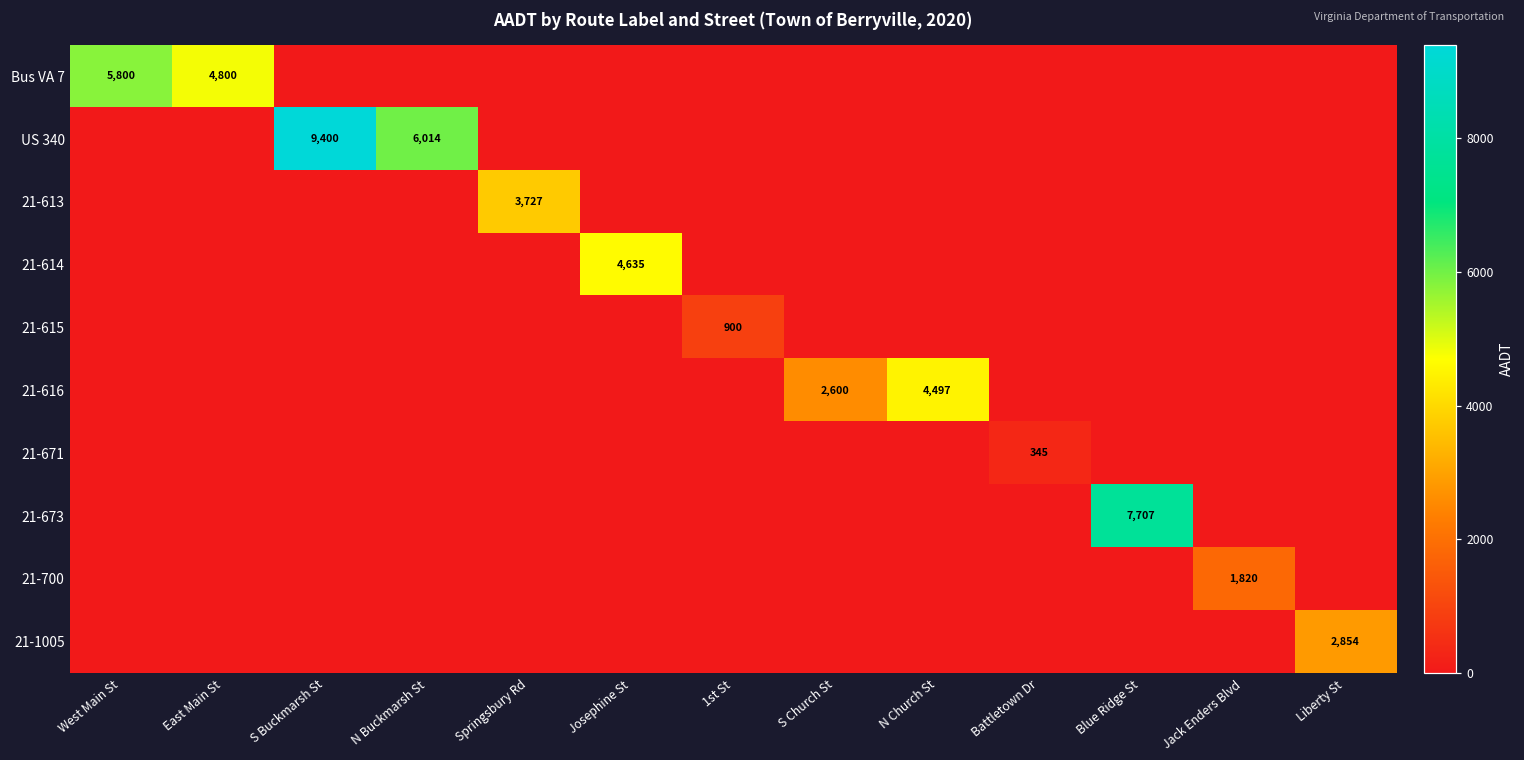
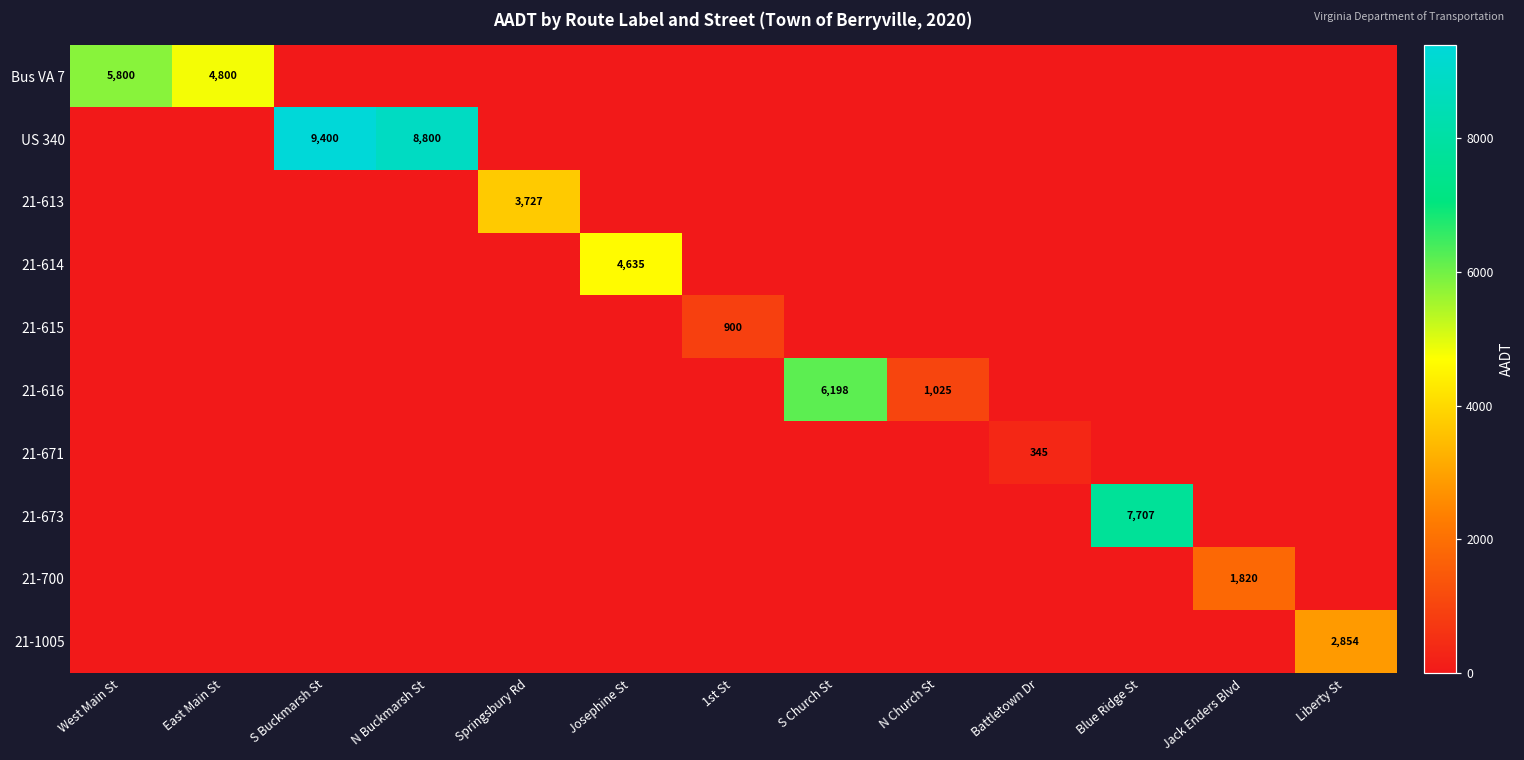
  {
    "Bus VA 7": {
      "West Main St": "5,800",
      "East Main St": "4,800"
    },
    "US 340": {
      "S Buckmarsh St": "9,400",
-     "N Buckmarsh St": "6,014"
+     "N Buckmarsh St": "8,800"
    },
    "21-613": {
      "Springsbury Rd": "3,727"
    },
    "21-614": {
      "Josephine St": "4,635"
    },
    "21-615": {
      "1st St": "900"
    },
    "21-616": {
-     "S Church St": "2,600",
-     "N Church St": "4,497"
+     "S Church St": "6,198",
+     "N Church St": "1,025"
    },
    "21-671": {
      "Battletown Dr": "345"
    },
    "21-673": {
      "Blue Ridge St": "7,707"
    },
    "21-700": {
      "Jack Enders Blvd": "1,820"
    },
    "21-1005": {
      "Liberty St": "2,854"
    }
  }
